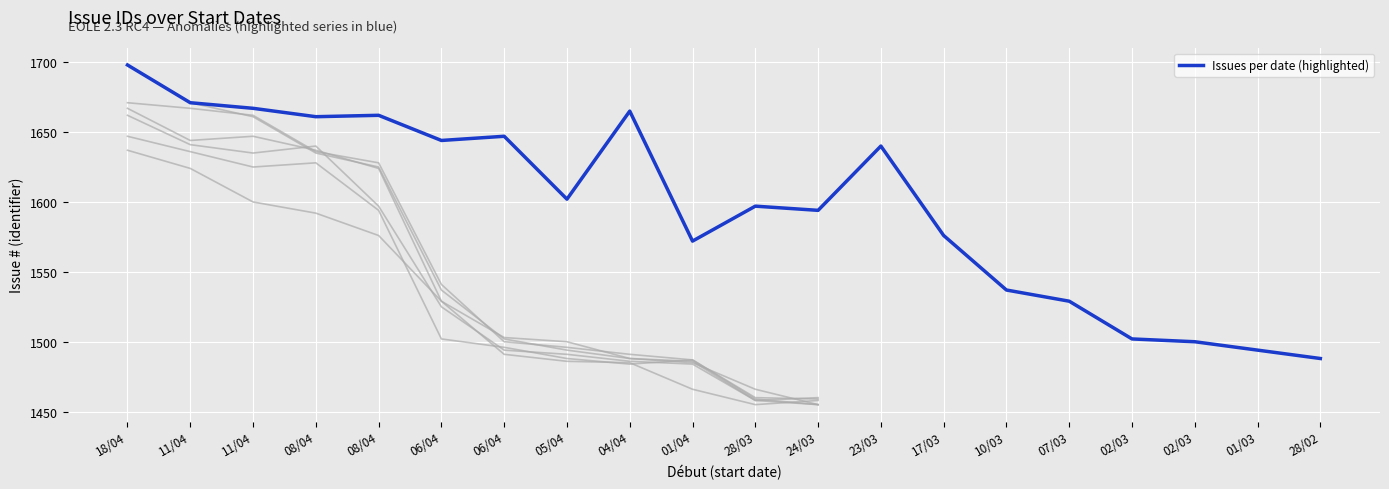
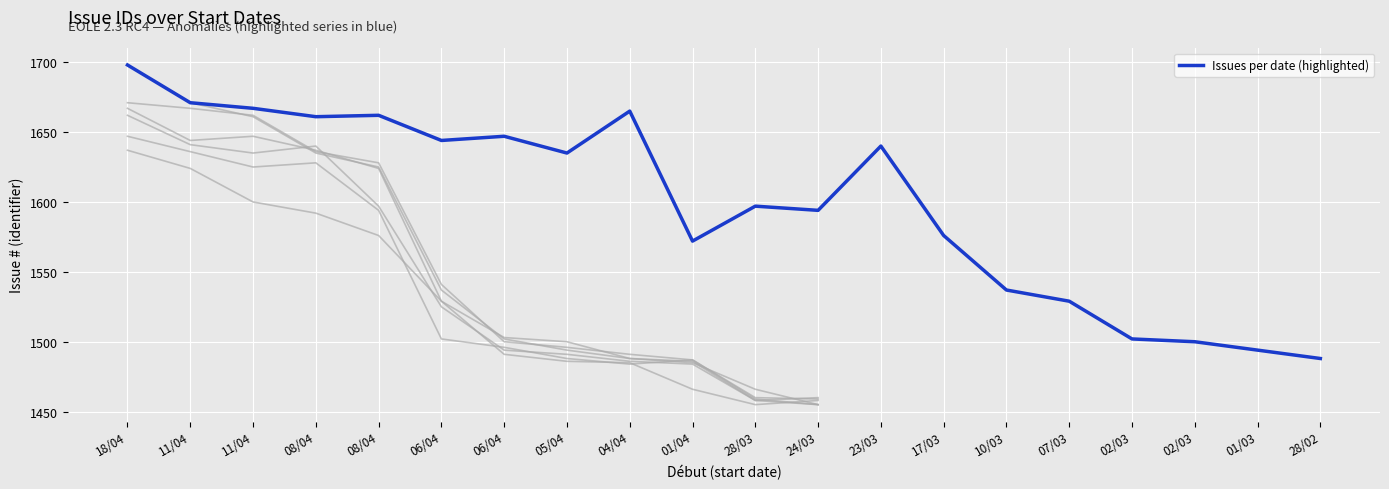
  {
    "Issues per date (highlighted)": {
-     "05/04": 1602,
+     "05/04": 1635,
      "04/04": 1665,
      "01/04": 1572,
      "28/03": 1597,
      "24/03": 1594,
      "23/03": 1640,
      "17/03": 1576,
      "10/03": 1537,
      "07/03": 1529,
      "01/03": 1494,
      "28/02": 1488
    }
  }
